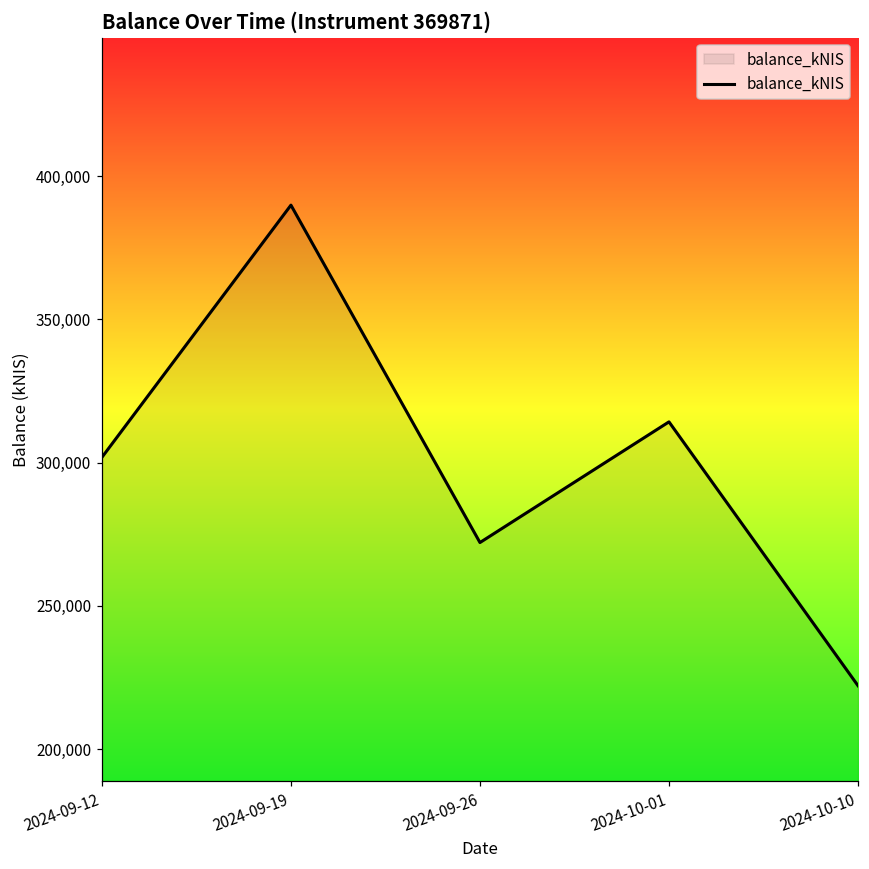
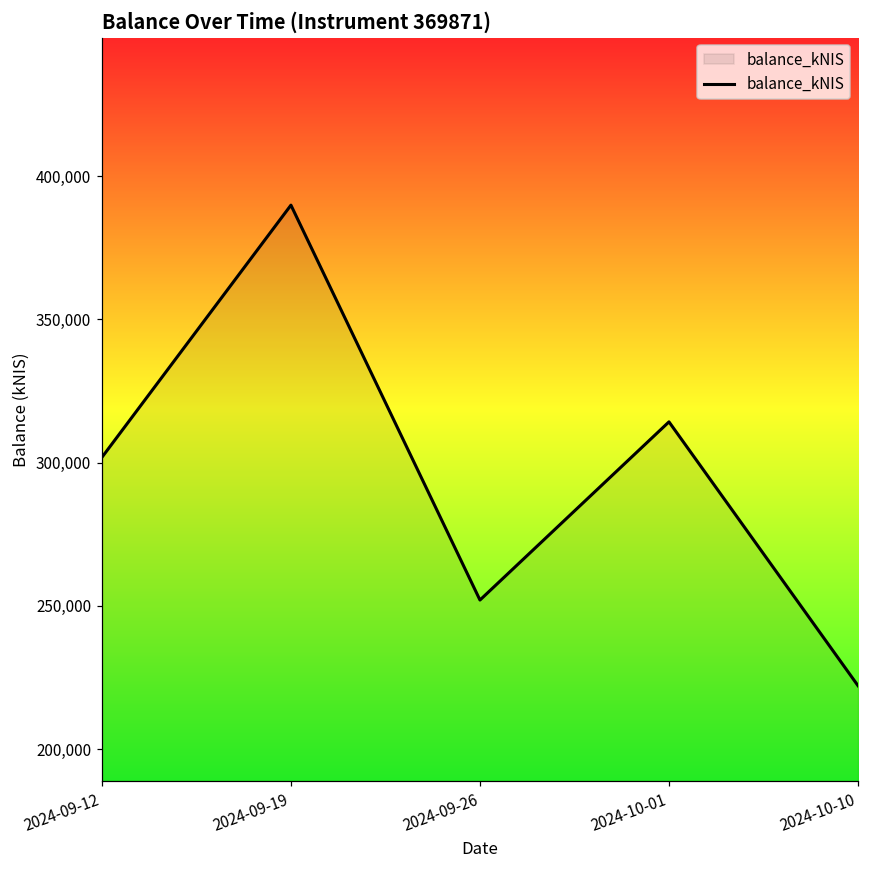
  {
    "2024-09-12": "302,000",
    "2024-09-19": "390,000",
-   "2024-09-26": "272,000",
+   "2024-09-26": "252,000",
    "2024-10-01": "314,000",
    "2024-10-10": "222,000"
  }
